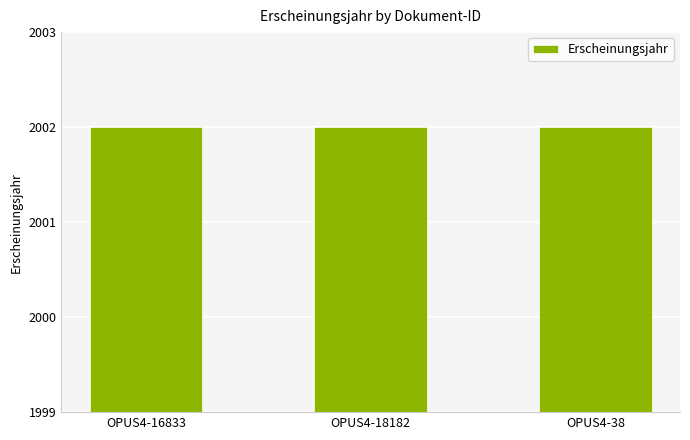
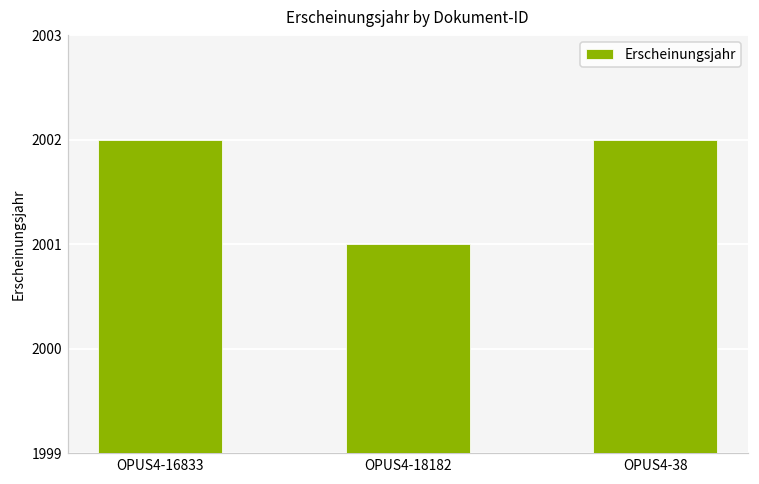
  {
    "OPUS4-16833": 2002,
-   "OPUS4-18182": 2002,
+   "OPUS4-18182": 2001,
    "OPUS4-38": 2002
  }
